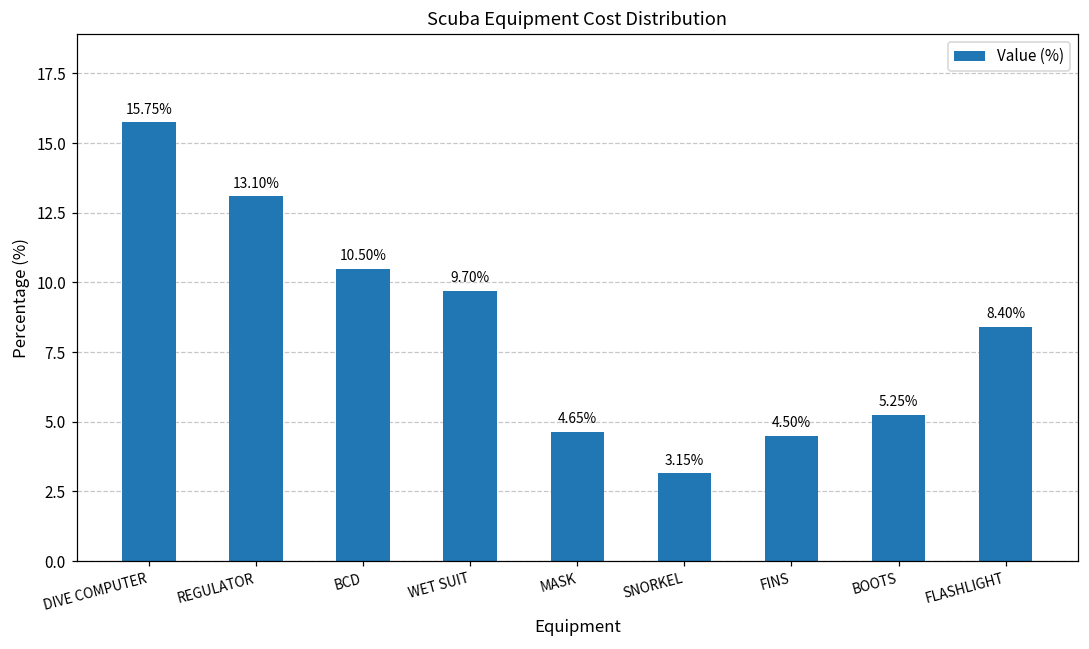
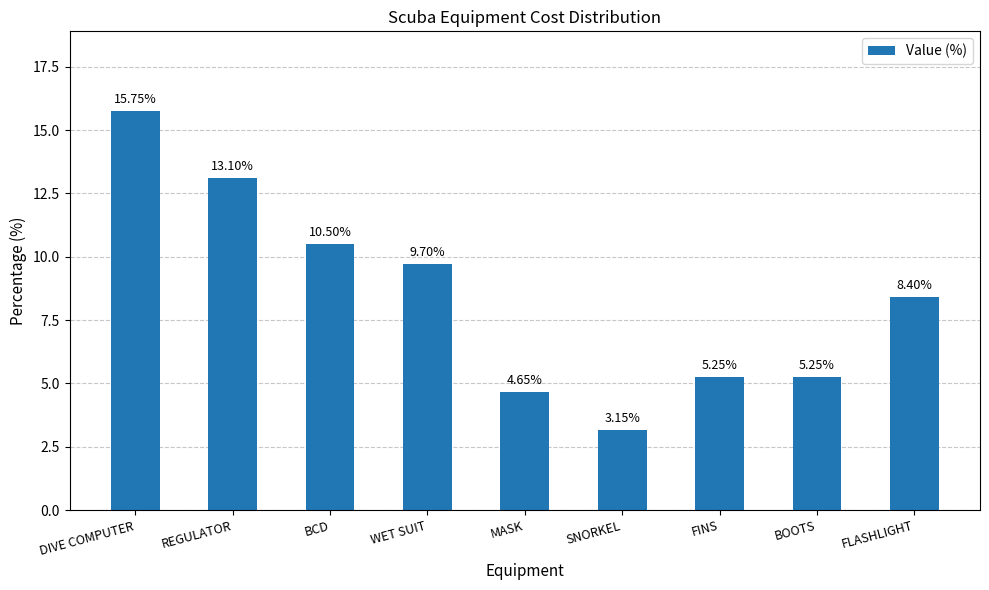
  {
    "DIVE COMPUTER": "15.75%",
    "REGULATOR": "13.10%",
    "BCD": "10.50%",
    "WET SUIT": "9.70%",
    "MASK": "4.65%",
    "SNORKEL": "3.15%",
-   "FINS": "4.50%",
+   "FINS": "5.25%",
    "BOOTS": "5.25%",
    "FLASHLIGHT": "8.40%"
  }
